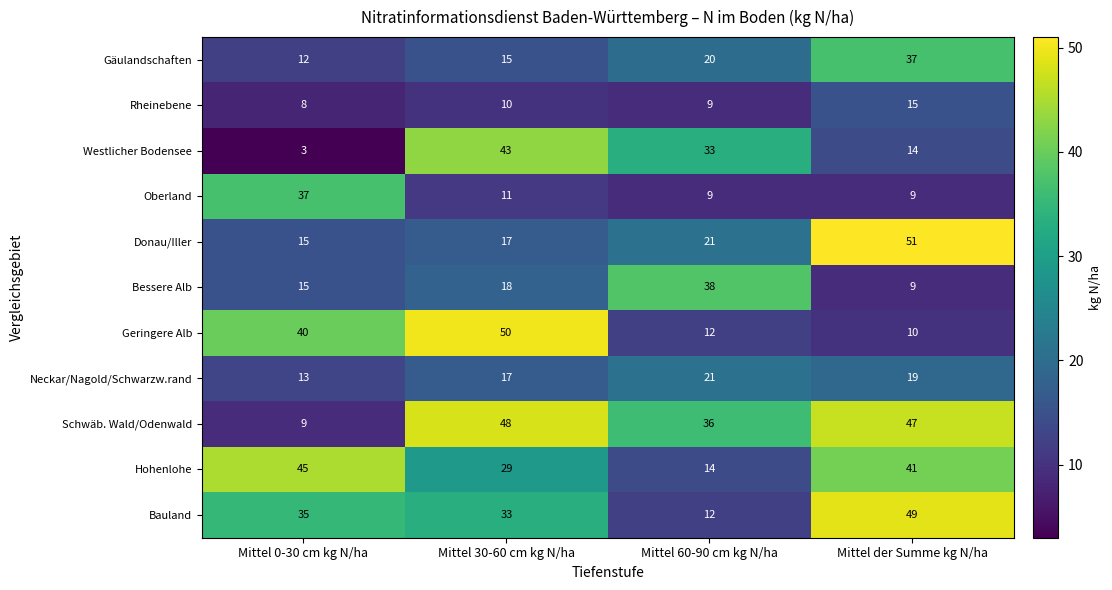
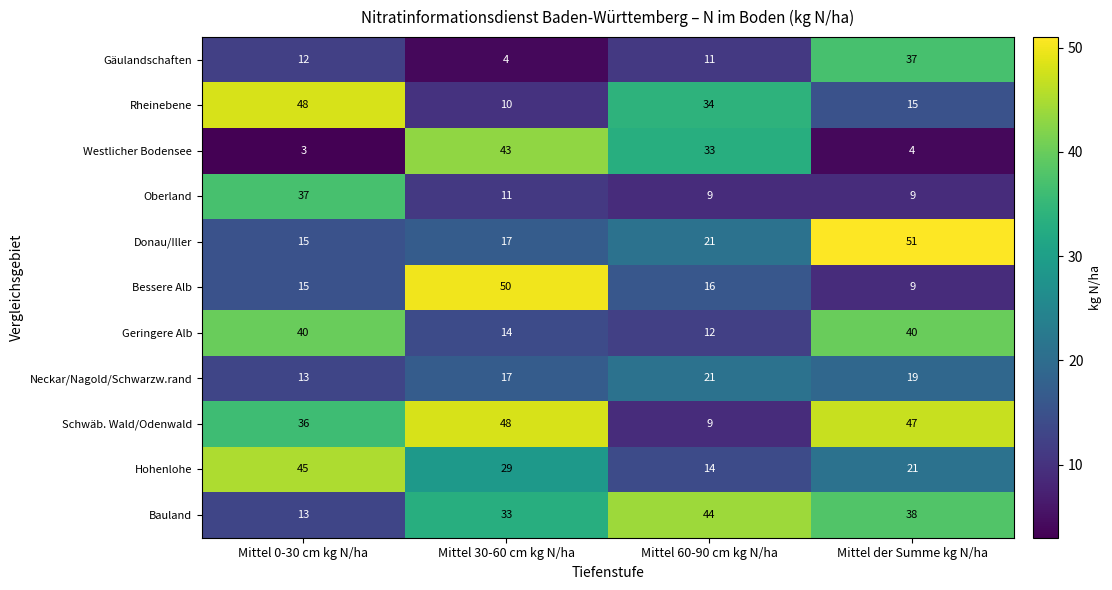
  {
    "Gäulandschaften": {
      "Mittel 0-30 cm kg N/ha": 12,
-     "Mittel 30-60 cm kg N/ha": 15,
-     "Mittel 60-90 cm kg N/ha": 20,
+     "Mittel 30-60 cm kg N/ha": 4,
+     "Mittel 60-90 cm kg N/ha": 11,
      "Mittel der Summe kg N/ha": 37
    },
    "Rheinebene": {
-     "Mittel 0-30 cm kg N/ha": 8,
+     "Mittel 0-30 cm kg N/ha": 48,
      "Mittel 30-60 cm kg N/ha": 10,
-     "Mittel 60-90 cm kg N/ha": 9,
+     "Mittel 60-90 cm kg N/ha": 34,
      "Mittel der Summe kg N/ha": 15
    },
    "Westlicher Bodensee": {
      "Mittel 0-30 cm kg N/ha": 3,
      "Mittel 30-60 cm kg N/ha": 43,
      "Mittel 60-90 cm kg N/ha": 33,
-     "Mittel der Summe kg N/ha": 14
+     "Mittel der Summe kg N/ha": 4
    },
    "Oberland": {
      "Mittel 0-30 cm kg N/ha": 37,
      "Mittel 30-60 cm kg N/ha": 11,
      "Mittel 60-90 cm kg N/ha": 9,
      "Mittel der Summe kg N/ha": 9
    },
    "Donau/Iller": {
      "Mittel 0-30 cm kg N/ha": 15,
      "Mittel 30-60 cm kg N/ha": 17,
      "Mittel 60-90 cm kg N/ha": 21,
      "Mittel der Summe kg N/ha": 51
    },
    "Bessere Alb": {
      "Mittel 0-30 cm kg N/ha": 15,
-     "Mittel 30-60 cm kg N/ha": 18,
-     "Mittel 60-90 cm kg N/ha": 38,
+     "Mittel 30-60 cm kg N/ha": 50,
+     "Mittel 60-90 cm kg N/ha": 16,
      "Mittel der Summe kg N/ha": 9
    },
    "Geringere Alb": {
      "Mittel 0-30 cm kg N/ha": 40,
-     "Mittel 30-60 cm kg N/ha": 50,
+     "Mittel 30-60 cm kg N/ha": 14,
      "Mittel 60-90 cm kg N/ha": 12,
-     "Mittel der Summe kg N/ha": 10
+     "Mittel der Summe kg N/ha": 40
    },
    "Neckar/Nagold/Schwarzw.rand": {
      "Mittel 0-30 cm kg N/ha": 13,
      "Mittel 30-60 cm kg N/ha": 17,
      "Mittel 60-90 cm kg N/ha": 21,
      "Mittel der Summe kg N/ha": 19
    },
    "Schwäb. Wald/Odenwald": {
-     "Mittel 0-30 cm kg N/ha": 9,
+     "Mittel 0-30 cm kg N/ha": 36,
      "Mittel 30-60 cm kg N/ha": 48,
-     "Mittel 60-90 cm kg N/ha": 36,
+     "Mittel 60-90 cm kg N/ha": 9,
      "Mittel der Summe kg N/ha": 47
    },
    "Hohenlohe": {
      "Mittel 0-30 cm kg N/ha": 45,
      "Mittel 30-60 cm kg N/ha": 29,
      "Mittel 60-90 cm kg N/ha": 14,
-     "Mittel der Summe kg N/ha": 41
+     "Mittel der Summe kg N/ha": 21
    },
    "Bauland": {
-     "Mittel 0-30 cm kg N/ha": 35,
+     "Mittel 0-30 cm kg N/ha": 13,
      "Mittel 30-60 cm kg N/ha": 33,
-     "Mittel 60-90 cm kg N/ha": 12,
-     "Mittel der Summe kg N/ha": 49
+     "Mittel 60-90 cm kg N/ha": 44,
+     "Mittel der Summe kg N/ha": 38
    }
  }
